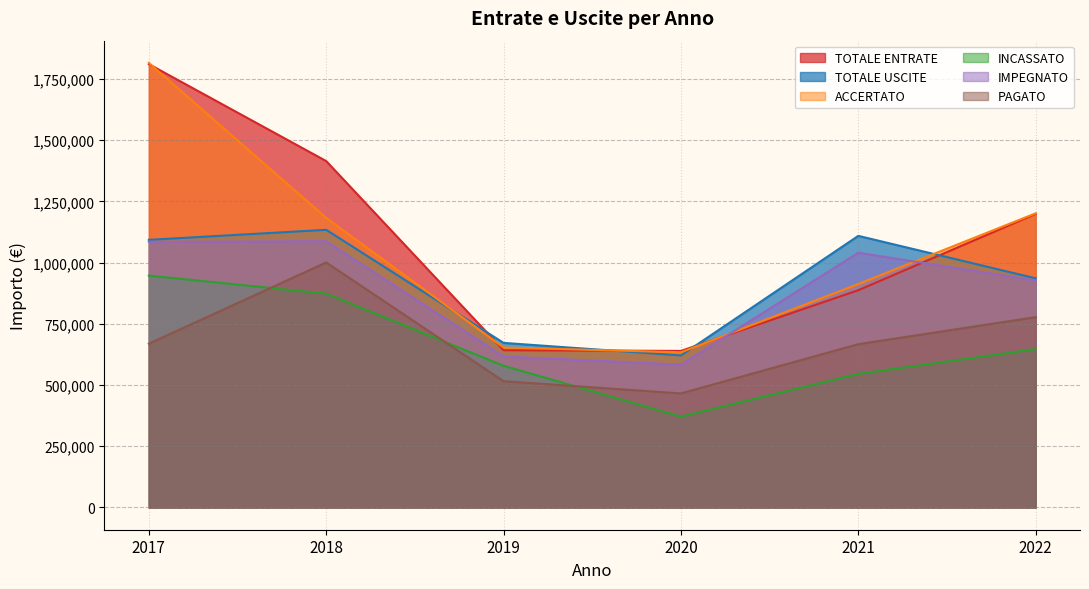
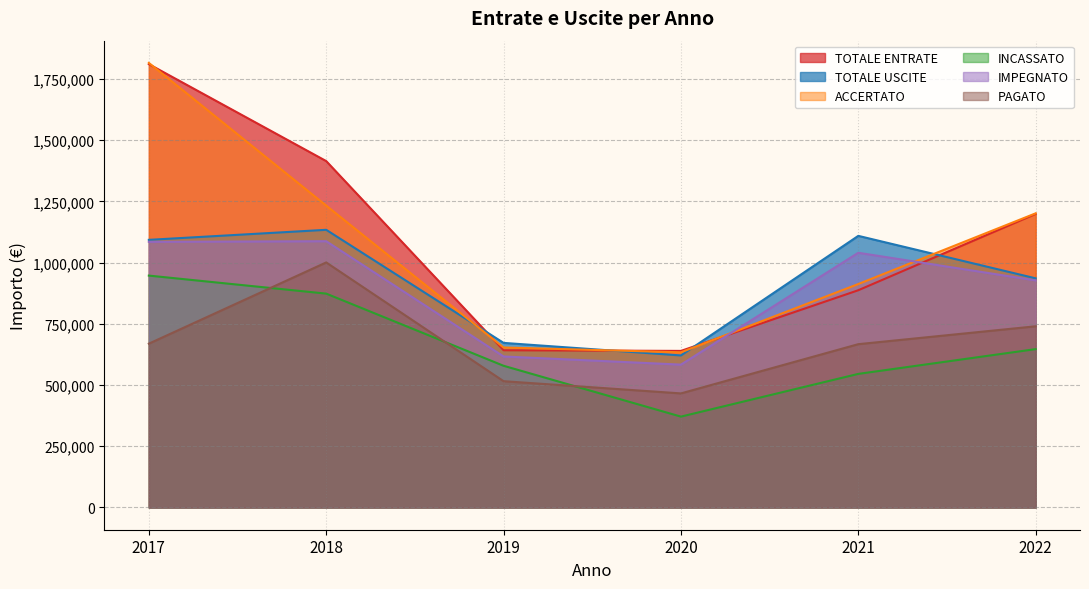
  {
    "TOTALE ENTRATE": {
      "2018": "1,410,000",
      "2019": "640,000",
      "2021": "890,000"
    },
    "TOTALE USCITE": {
      "2018": "1,130,000",
      "2019": "670,000",
      "2020": "620,000",
      "2021": "1,110,000"
    },
    "ACCERTATO": {
-     "2018": "1,180,000",
+     "2018": "1,230,000",
      "2019": "650,000",
      "2021": "910,000"
    },
    "INCASSATO": {
      "2017": "950,000",
      "2018": "870,000",
      "2019": "580,000",
      "2020": "370,000",
      "2021": "550,000",
      "2022": "650,000"
    },
    "IMPEGNATO": {
      "2018": "1,090,000",
      "2019": "620,000",
      "2020": "580,000",
      "2021": "1,040,000"
    },
    "PAGATO": {
      "2017": "670,000",
      "2018": "1,000,000",
      "2019": "520,000",
      "2020": "470,000",
      "2021": "670,000",
-     "2022": "780,000"
+     "2022": "740,000"
    }
  }
